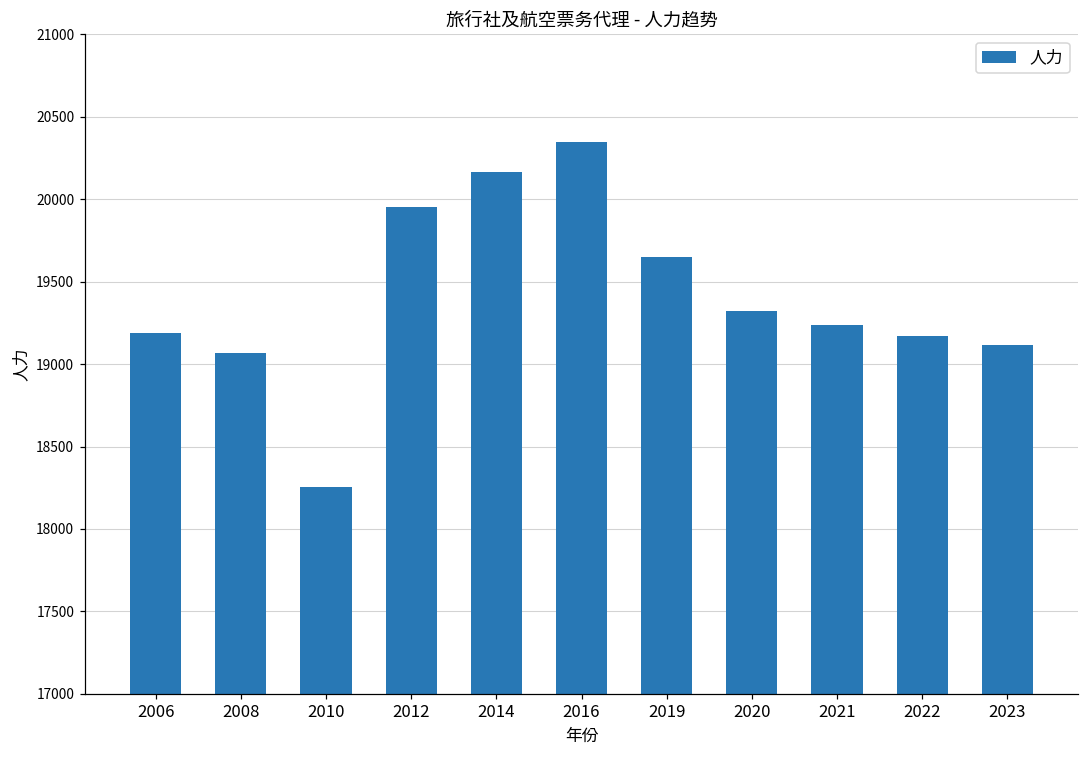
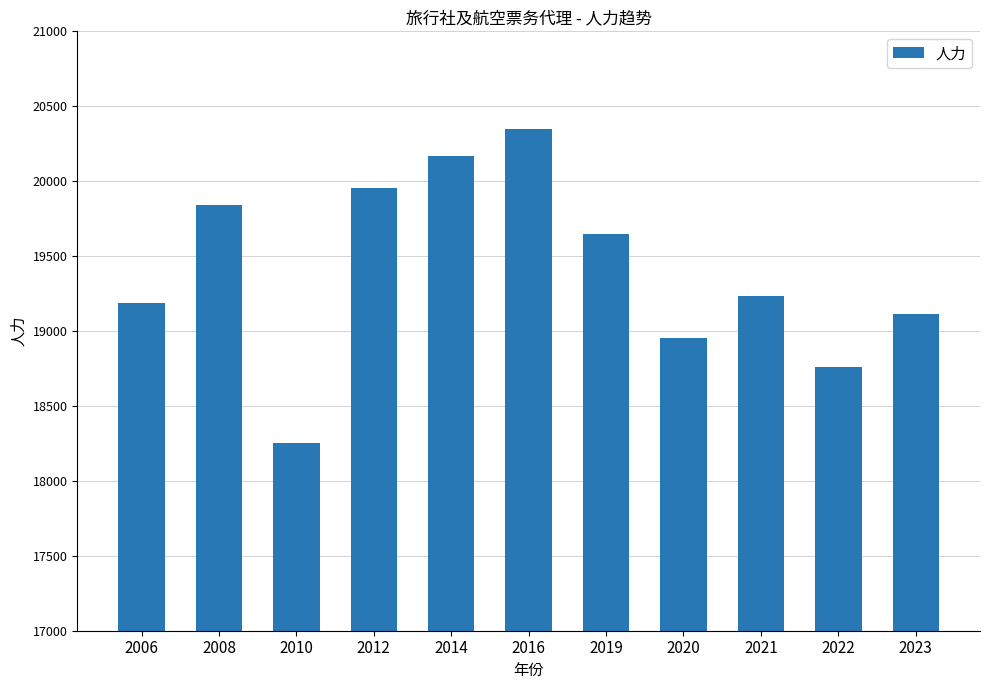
  {
    "2006": 19190,
-   "2008": 19070,
+   "2008": 19840,
    "2010": 18250,
    "2012": 19950,
    "2014": 20170,
    "2016": 20350,
    "2019": 19650,
-   "2020": 19320,
+   "2020": 18950,
    "2021": 19240,
-   "2022": 19170,
+   "2022": 18760,
    "2023": 19110
  }
